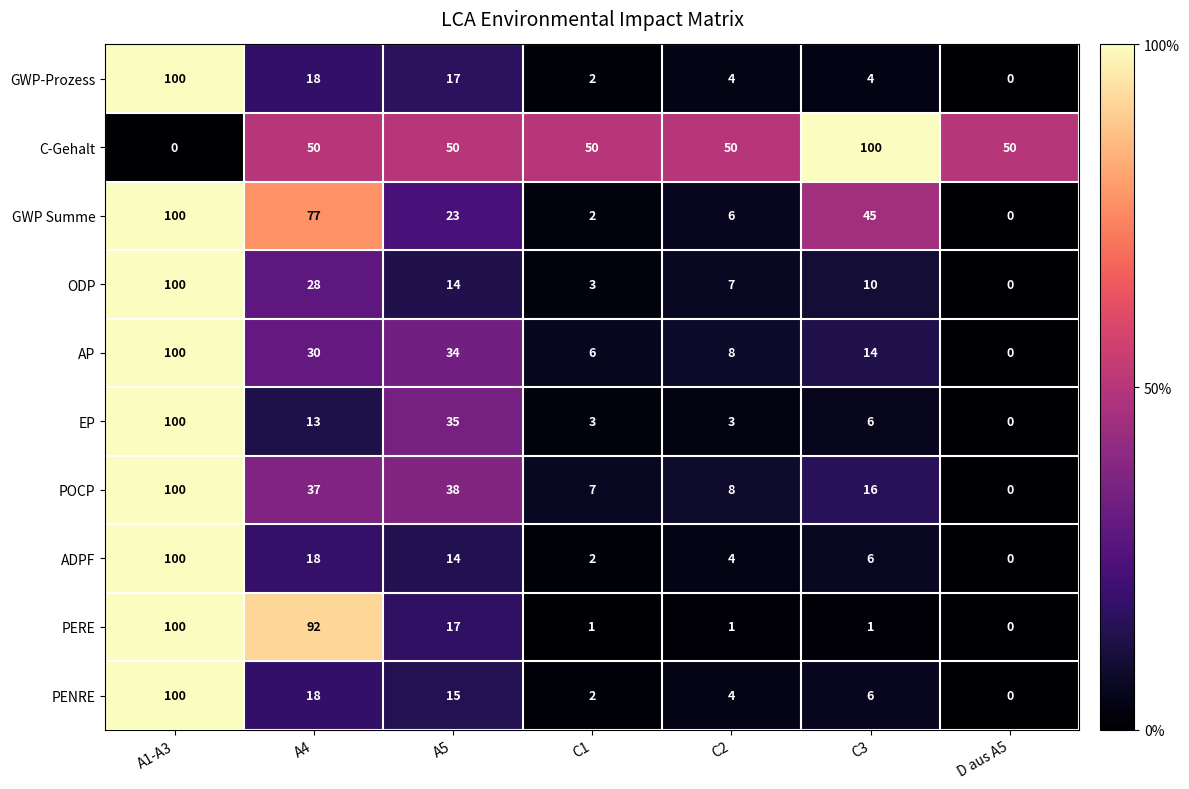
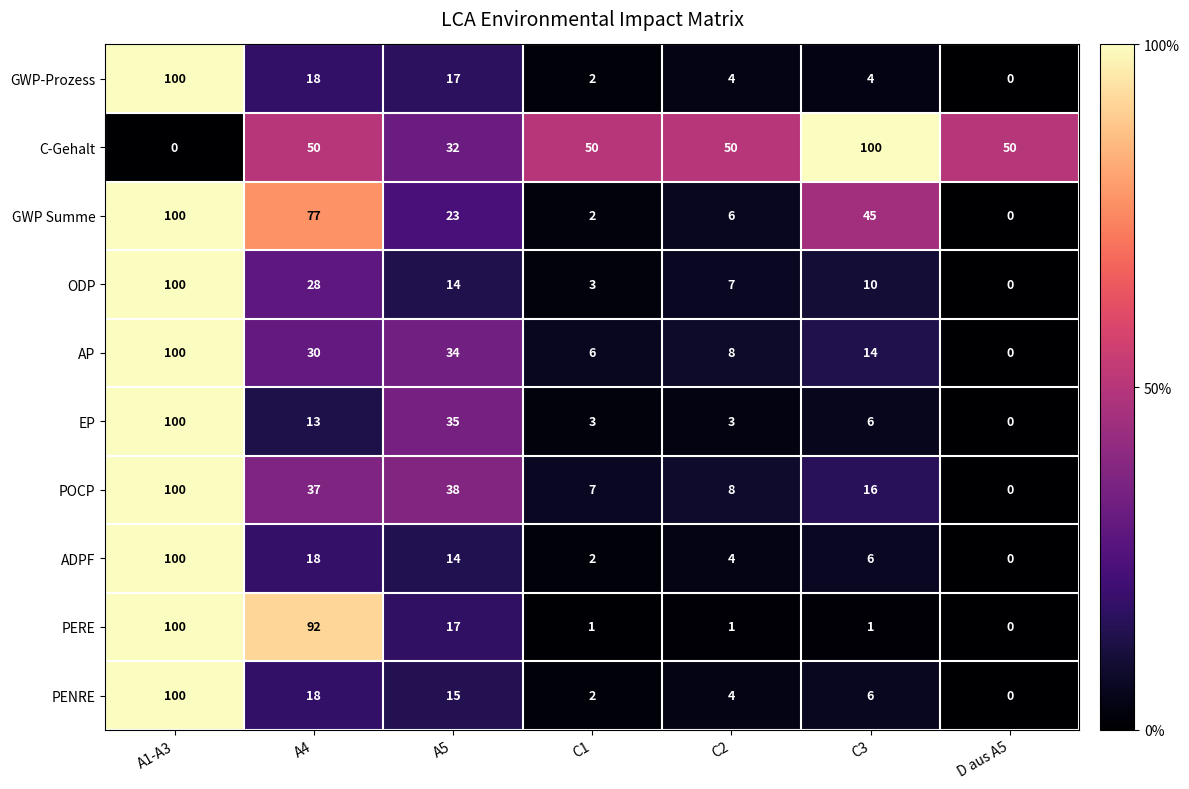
  {
    "GWP-Prozess": {
      "A1-A3": 100,
      "A4": 18,
      "A5": 17,
      "C1": 2,
      "C2": 4,
      "C3": 4,
      "D aus A5": 0
    },
    "C-Gehalt": {
      "A1-A3": 0,
      "A4": 50,
-     "A5": 50,
+     "A5": 32,
      "C1": 50,
      "C2": 50,
      "C3": 100,
      "D aus A5": 50
    },
    "GWP Summe": {
      "A1-A3": 100,
      "A4": 77,
      "A5": 23,
      "C1": 2,
      "C2": 6,
      "C3": 45,
      "D aus A5": 0
    },
    "ODP": {
      "A1-A3": 100,
      "A4": 28,
      "A5": 14,
      "C1": 3,
      "C2": 7,
      "C3": 10,
      "D aus A5": 0
    },
    "AP": {
      "A1-A3": 100,
      "A4": 30,
      "A5": 34,
      "C1": 6,
      "C2": 8,
      "C3": 14,
      "D aus A5": 0
    },
    "EP": {
      "A1-A3": 100,
      "A4": 13,
      "A5": 35,
      "C1": 3,
      "C2": 3,
      "C3": 6,
      "D aus A5": 0
    },
    "POCP": {
      "A1-A3": 100,
      "A4": 37,
      "A5": 38,
      "C1": 7,
      "C2": 8,
      "C3": 16,
      "D aus A5": 0
    },
    "ADPF": {
      "A1-A3": 100,
      "A4": 18,
      "A5": 14,
      "C1": 2,
      "C2": 4,
      "C3": 6,
      "D aus A5": 0
    },
    "PERE": {
      "A1-A3": 100,
      "A4": 92,
      "A5": 17,
      "C1": 1,
      "C2": 1,
      "C3": 1,
      "D aus A5": 0
    },
    "PENRE": {
      "A1-A3": 100,
      "A4": 18,
      "A5": 15,
      "C1": 2,
      "C2": 4,
      "C3": 6,
      "D aus A5": 0
    }
  }
